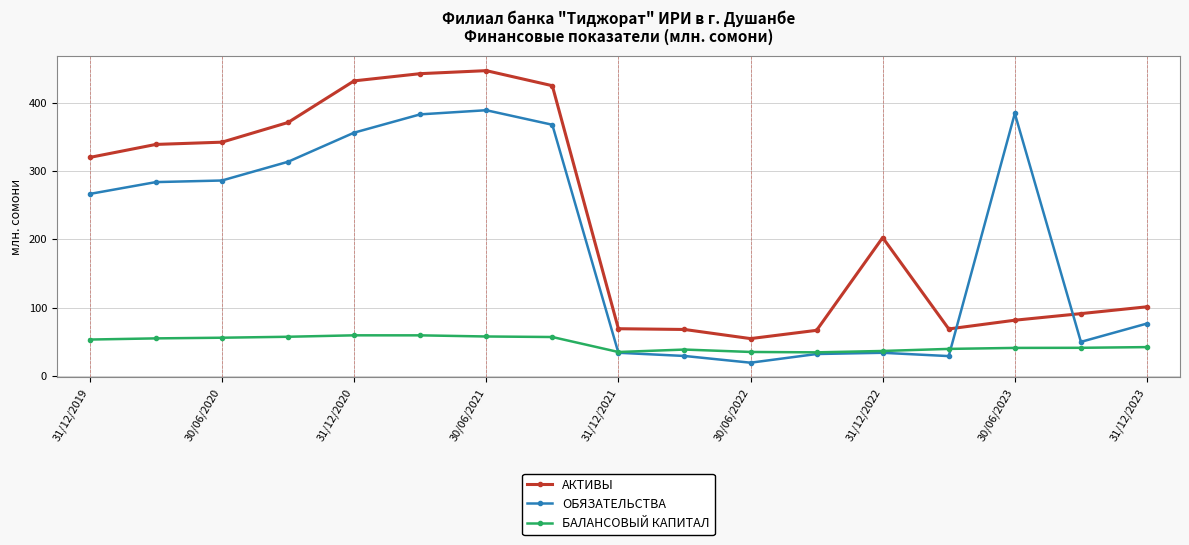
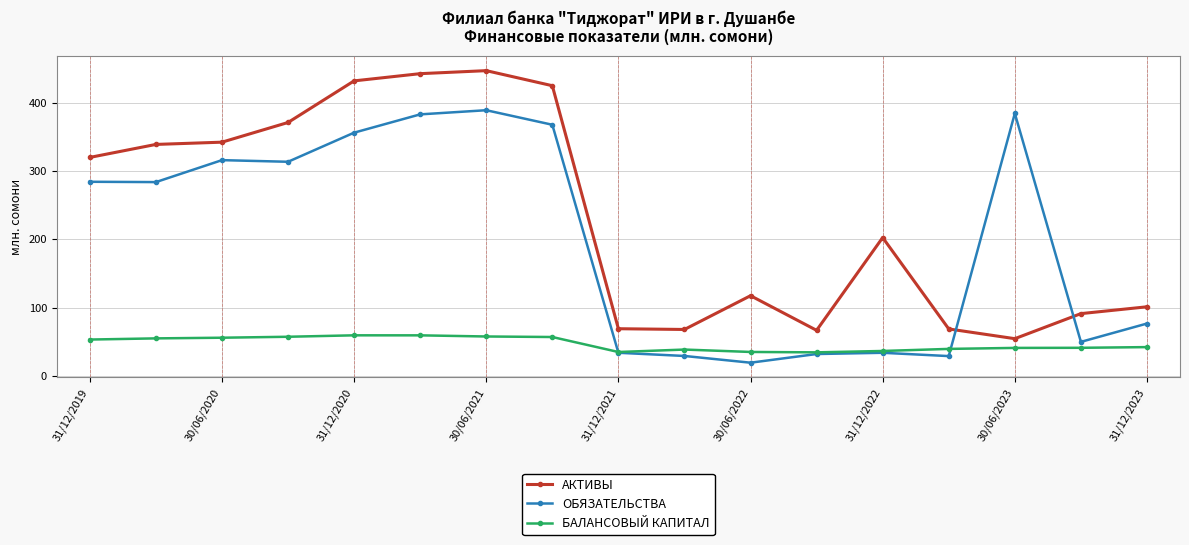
  {
    "АКТИВЫ": {
      "31/12/2019": 320,
      "30/06/2020": 340,
      "31/12/2020": 430,
      "30/06/2021": 450,
      "31/12/2021": 70,
-     "30/06/2022": 50,
+     "30/06/2022": 120,
      "31/12/2022": 200,
-     "30/06/2023": 80,
+     "30/06/2023": 50,
      "31/12/2023": 100
    },
    "ОБЯЗАТЕЛЬСТВА": {
-     "31/12/2019": 270,
-     "30/06/2020": 290,
+     "31/12/2019": 280,
+     "30/06/2020": 320,
      "31/12/2020": 360,
      "30/06/2021": 390,
      "30/06/2022": 20,
      "30/06/2023": 380,
      "31/12/2023": 80
    },
    "БАЛАНСОВЫЙ КАПИТАЛ": {
      "31/12/2019": 50,
      "30/06/2020": 60,
      "31/12/2020": 60,
      "30/06/2021": 60,
      "30/06/2022": 40,
      "30/06/2023": 40,
      "31/12/2023": 40
    }
  }
